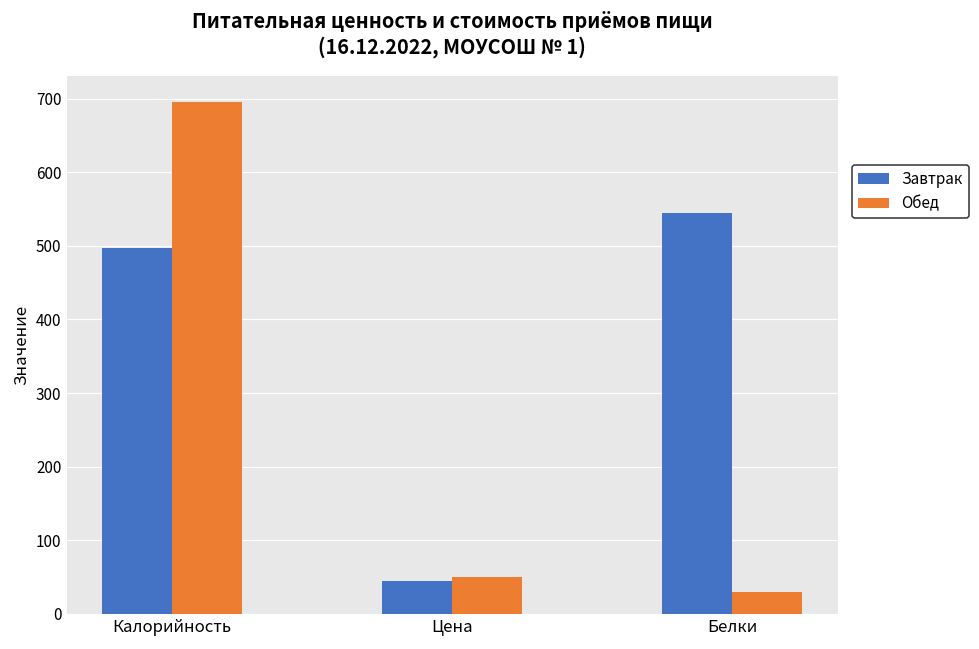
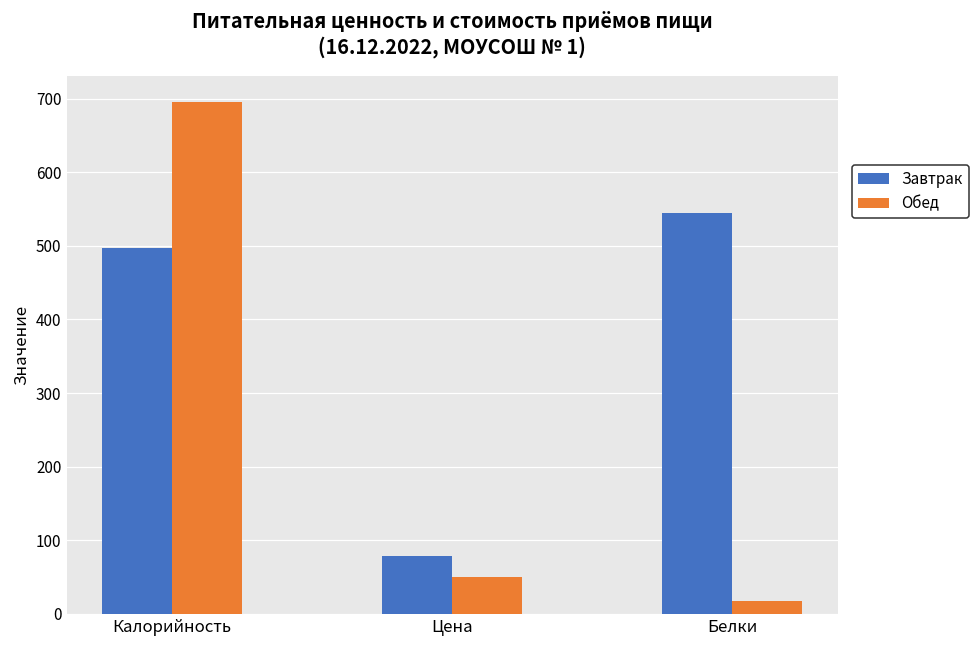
  {
    "Завтрак": {
      "Калорийность": 500,
-     "Цена": 40,
+     "Цена": 80,
      "Белки": 550
    },
    "Обед": {
      "Калорийность": 700,
      "Цена": 50,
-     "Белки": 30
+     "Белки": 20
    }
  }
